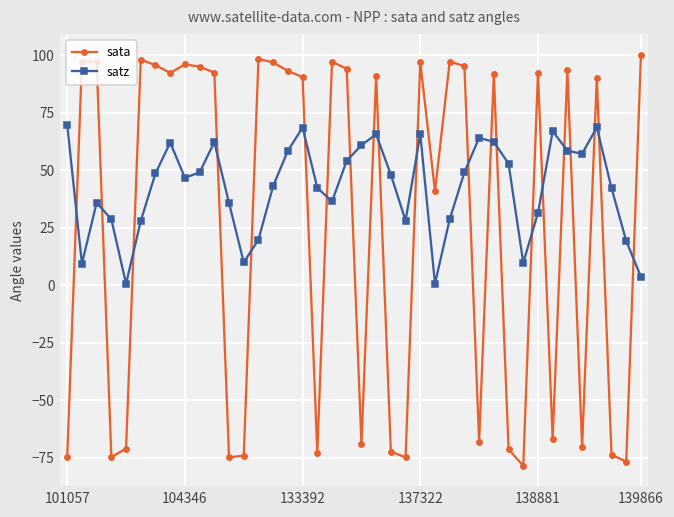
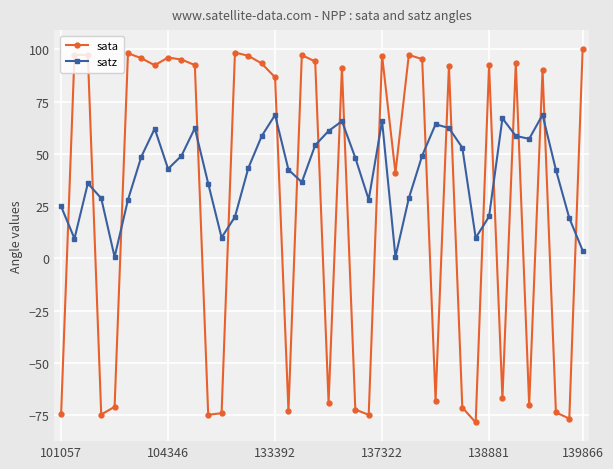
  {
    "sata": {
      "101057": -74,
      "104346": 96,
-     "133392": 90,
+     "133392": 87,
      "137322": 97,
      "138881": 92,
      "139866": 100
    },
    "satz": {
-     "101057": 70,
-     "104346": 47,
+     "101057": 25,
+     "104346": 43,
      "133392": 69,
      "137322": 66,
-     "138881": 31,
+     "138881": 20,
      "139866": 4
    }
  }
